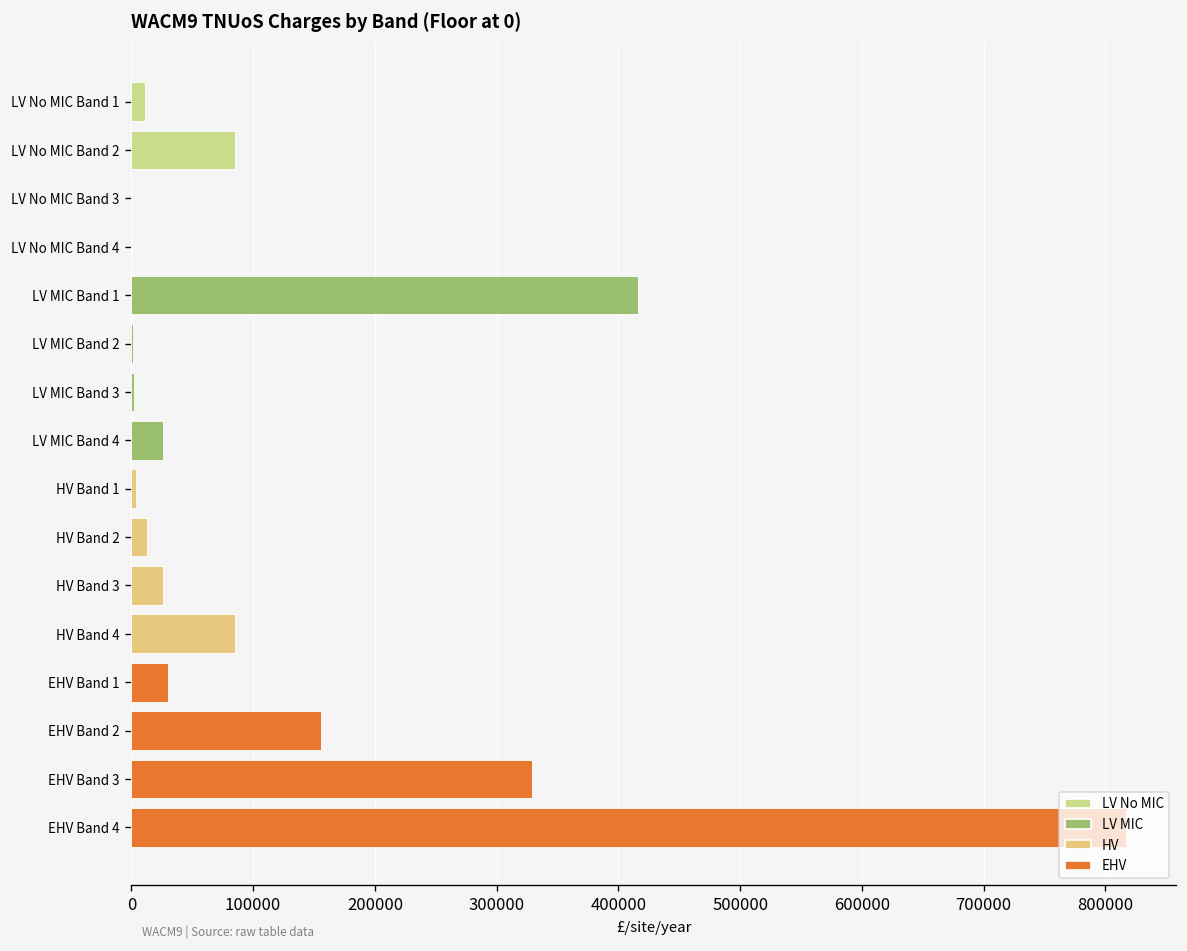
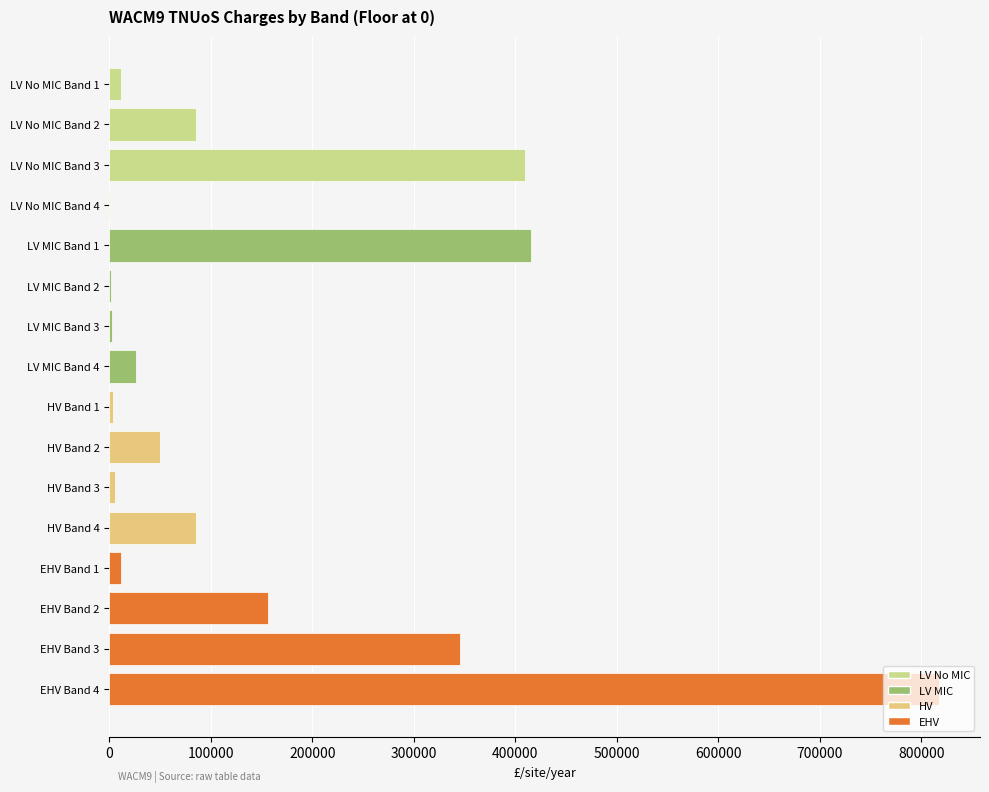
  {
    "LV No MIC Band 1": 11000,
    "LV No MIC Band 2": 85000,
-   "LV No MIC Band 3": 0,
+   "LV No MIC Band 3": 410000,
    "LV MIC Band 1": 416000,
    "LV MIC Band 3": 2000,
    "LV MIC Band 4": 26000,
    "HV Band 1": 4000,
-   "HV Band 2": 13000,
-   "HV Band 3": 26000,
+   "HV Band 2": 50000,
+   "HV Band 3": 6000,
    "HV Band 4": 85000,
-   "EHV Band 1": 30000,
+   "EHV Band 1": 11000,
    "EHV Band 2": 156000,
-   "EHV Band 3": 329000
+   "EHV Band 3": 346000
  }
